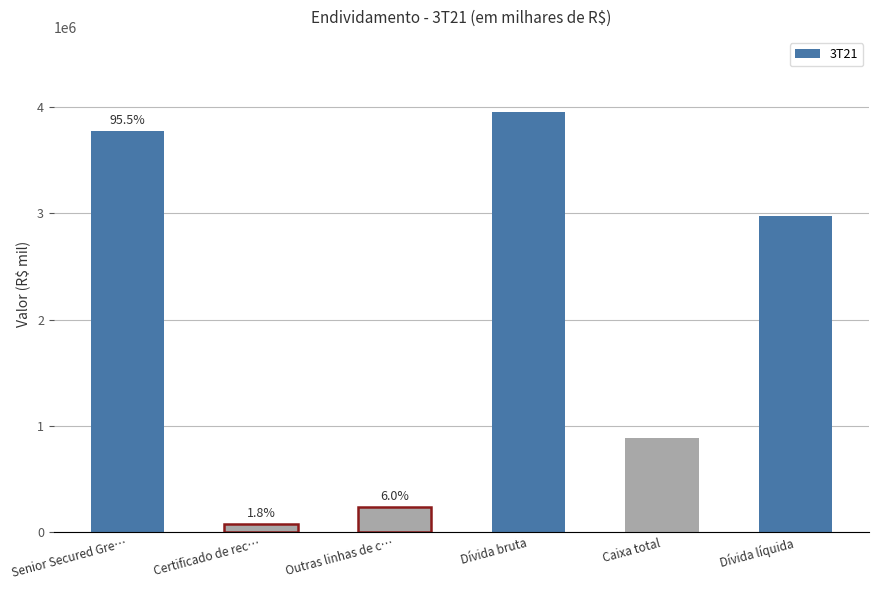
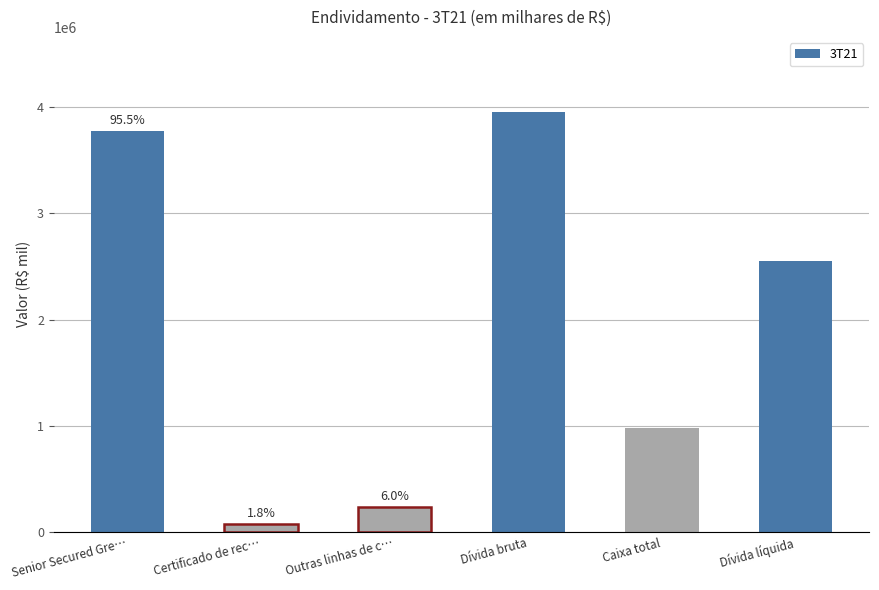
  {
    "Dívida bruta": 3950000,
-   "Caixa total": 880000,
-   "Dívida líquida": 2970000
+   "Caixa total": 980000,
+   "Dívida líquida": 2550000
  }
